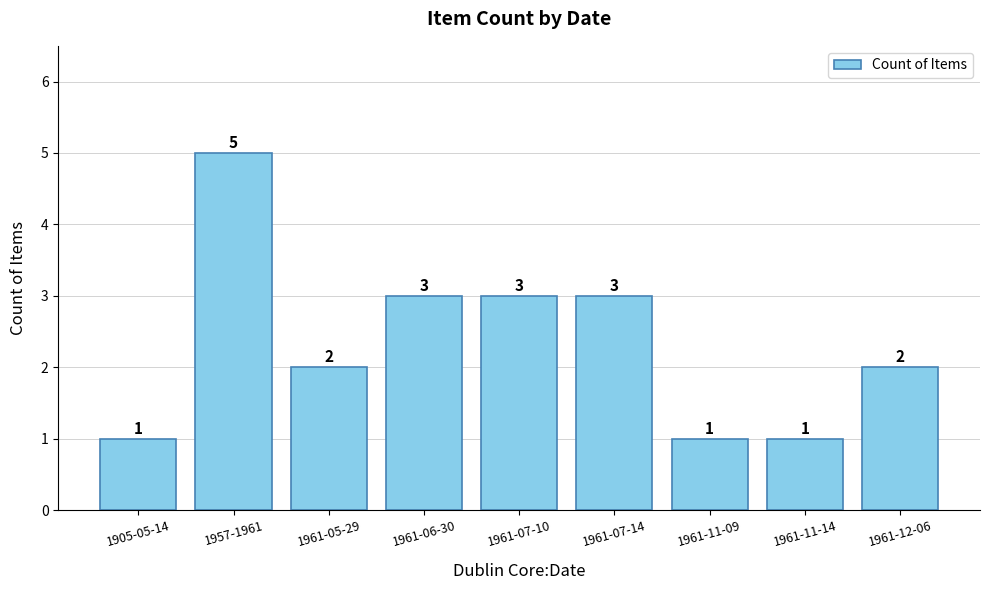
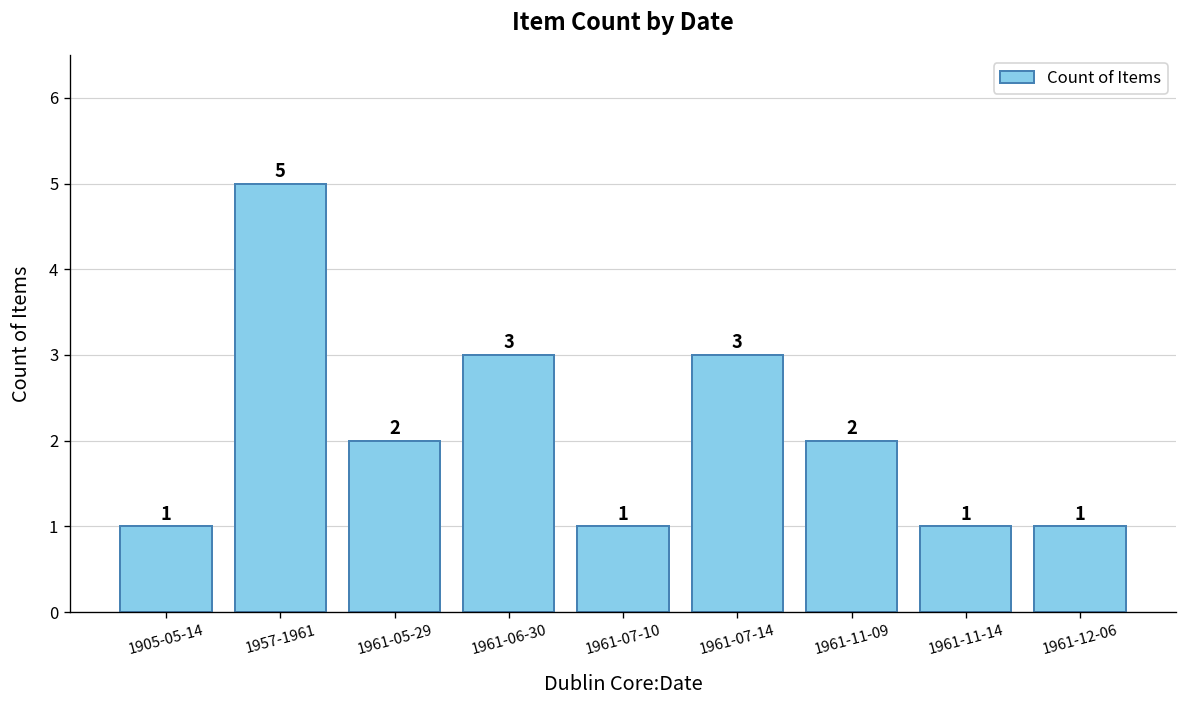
  {
    "1905-05-14": 1,
    "1957-1961": 5,
    "1961-05-29": 2,
    "1961-06-30": 3,
-   "1961-07-10": 3,
+   "1961-07-10": 1,
    "1961-07-14": 3,
-   "1961-11-09": 1,
+   "1961-11-09": 2,
    "1961-11-14": 1,
-   "1961-12-06": 2
+   "1961-12-06": 1
  }
